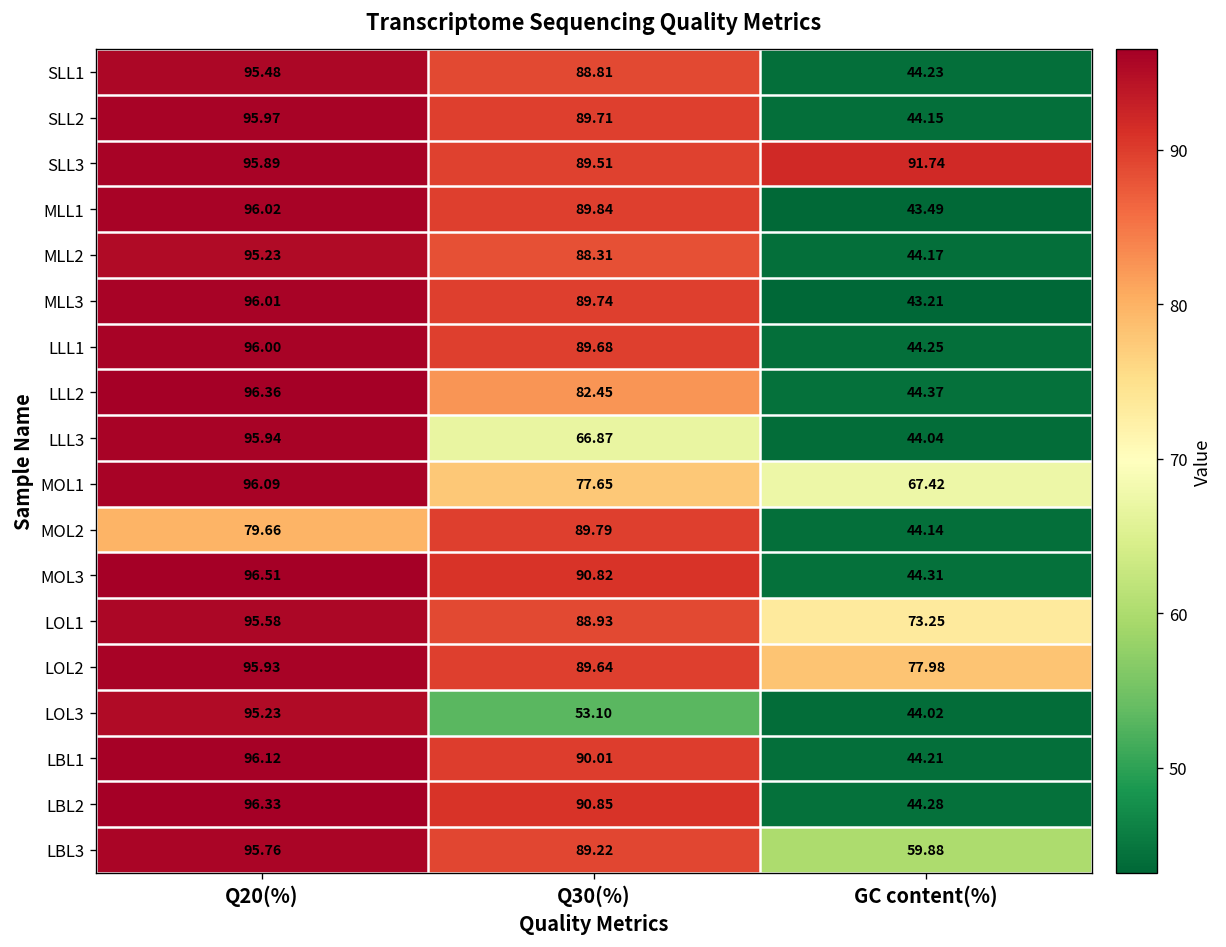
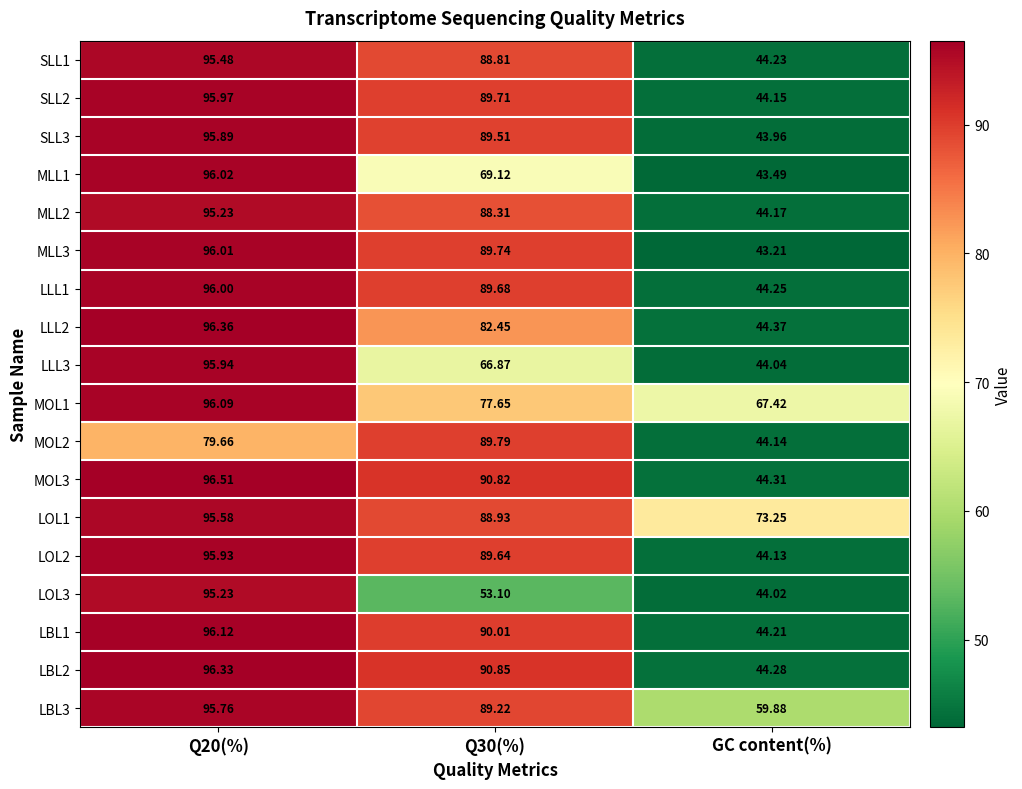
  {
    "SLL1": {
      "Q20(%)": 95.48,
      "Q30(%)": 88.81,
      "GC content(%)": 44.23
    },
    "SLL2": {
      "Q20(%)": 95.97,
      "Q30(%)": 89.71,
      "GC content(%)": 44.15
    },
    "SLL3": {
      "Q20(%)": 95.89,
      "Q30(%)": 89.51,
-     "GC content(%)": 91.74
+     "GC content(%)": 43.96
    },
    "MLL1": {
      "Q20(%)": 96.02,
-     "Q30(%)": 89.84,
+     "Q30(%)": 69.12,
      "GC content(%)": 43.49
    },
    "MLL2": {
      "Q20(%)": 95.23,
      "Q30(%)": 88.31,
      "GC content(%)": 44.17
    },
    "MLL3": {
      "Q20(%)": 96.01,
      "Q30(%)": 89.74,
      "GC content(%)": 43.21
    },
    "LLL1": {
      "Q20(%)": 96.00,
      "Q30(%)": 89.68,
      "GC content(%)": 44.25
    },
    "LLL2": {
      "Q20(%)": 96.36,
      "Q30(%)": 82.45,
      "GC content(%)": 44.37
    },
    "LLL3": {
      "Q20(%)": 95.94,
      "Q30(%)": 66.87,
      "GC content(%)": 44.04
    },
    "MOL1": {
      "Q20(%)": 96.09,
      "Q30(%)": 77.65,
      "GC content(%)": 67.42
    },
    "MOL2": {
      "Q20(%)": 79.66,
      "Q30(%)": 89.79,
      "GC content(%)": 44.14
    },
    "MOL3": {
      "Q20(%)": 96.51,
      "Q30(%)": 90.82,
      "GC content(%)": 44.31
    },
    "LOL1": {
      "Q20(%)": 95.58,
      "Q30(%)": 88.93,
      "GC content(%)": 73.25
    },
    "LOL2": {
      "Q20(%)": 95.93,
      "Q30(%)": 89.64,
-     "GC content(%)": 77.98
+     "GC content(%)": 44.13
    },
    "LOL3": {
      "Q20(%)": 95.23,
      "Q30(%)": 53.10,
      "GC content(%)": 44.02
    },
    "LBL1": {
      "Q20(%)": 96.12,
      "Q30(%)": 90.01,
      "GC content(%)": 44.21
    },
    "LBL2": {
      "Q20(%)": 96.33,
      "Q30(%)": 90.85,
      "GC content(%)": 44.28
    },
    "LBL3": {
      "Q20(%)": 95.76,
      "Q30(%)": 89.22,
      "GC content(%)": 59.88
    }
  }
